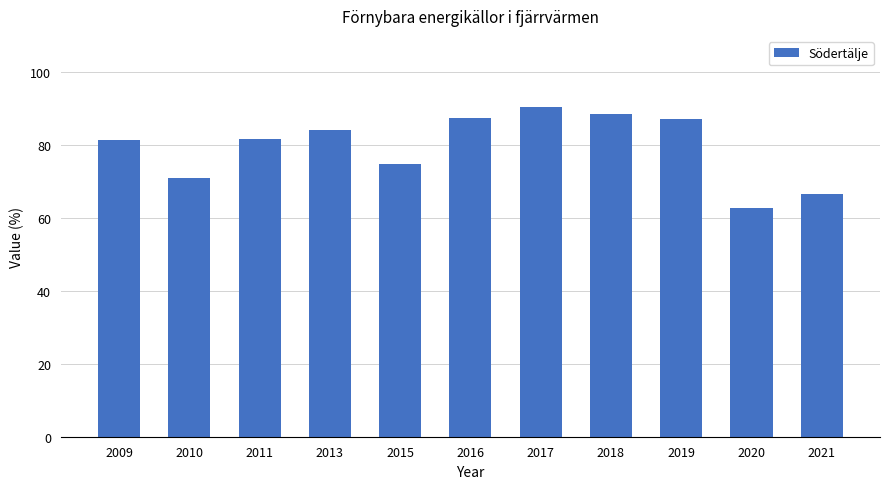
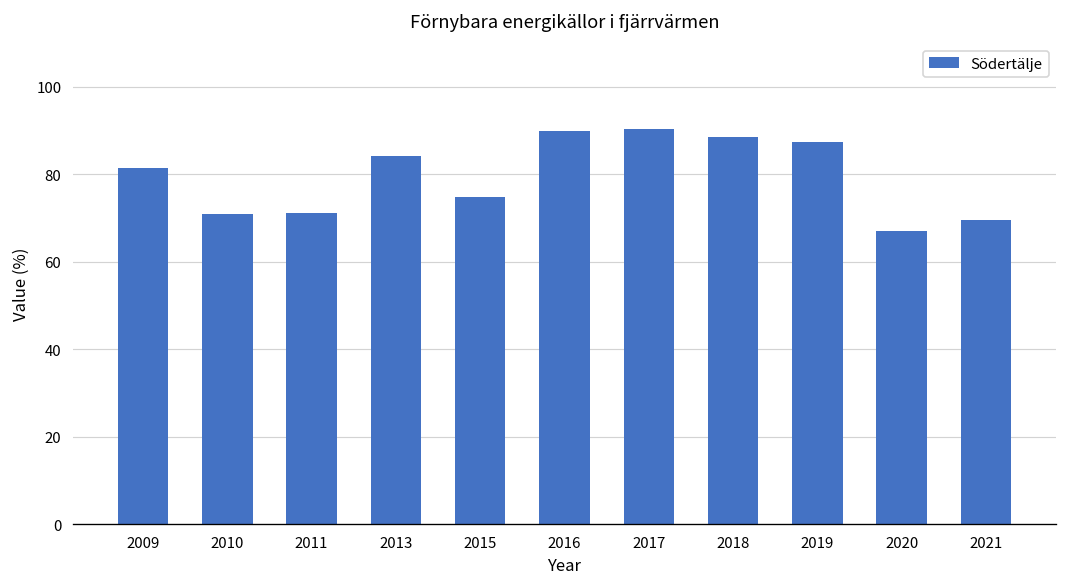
  {
    "2009": 82,
    "2010": 71,
-   "2011": 82,
+   "2011": 71,
    "2013": 84,
    "2015": 75,
-   "2016": 87,
+   "2016": 90,
    "2017": 90,
    "2018": 89,
    "2019": 87,
-   "2020": 63,
-   "2021": 67
+   "2020": 67,
+   "2021": 69
  }
